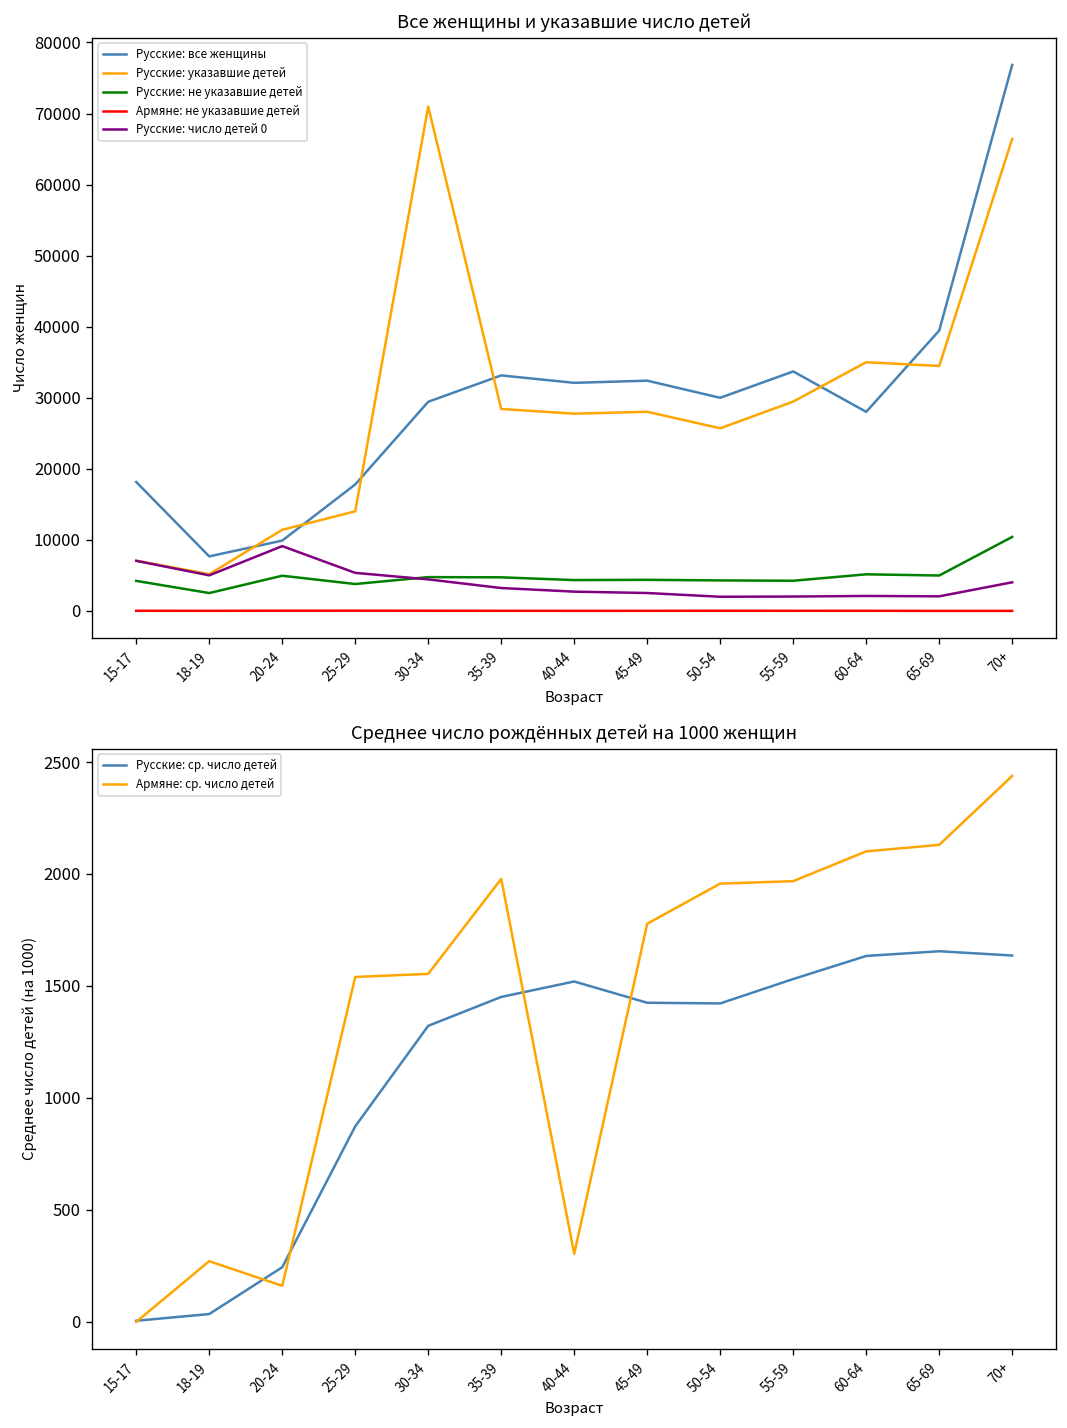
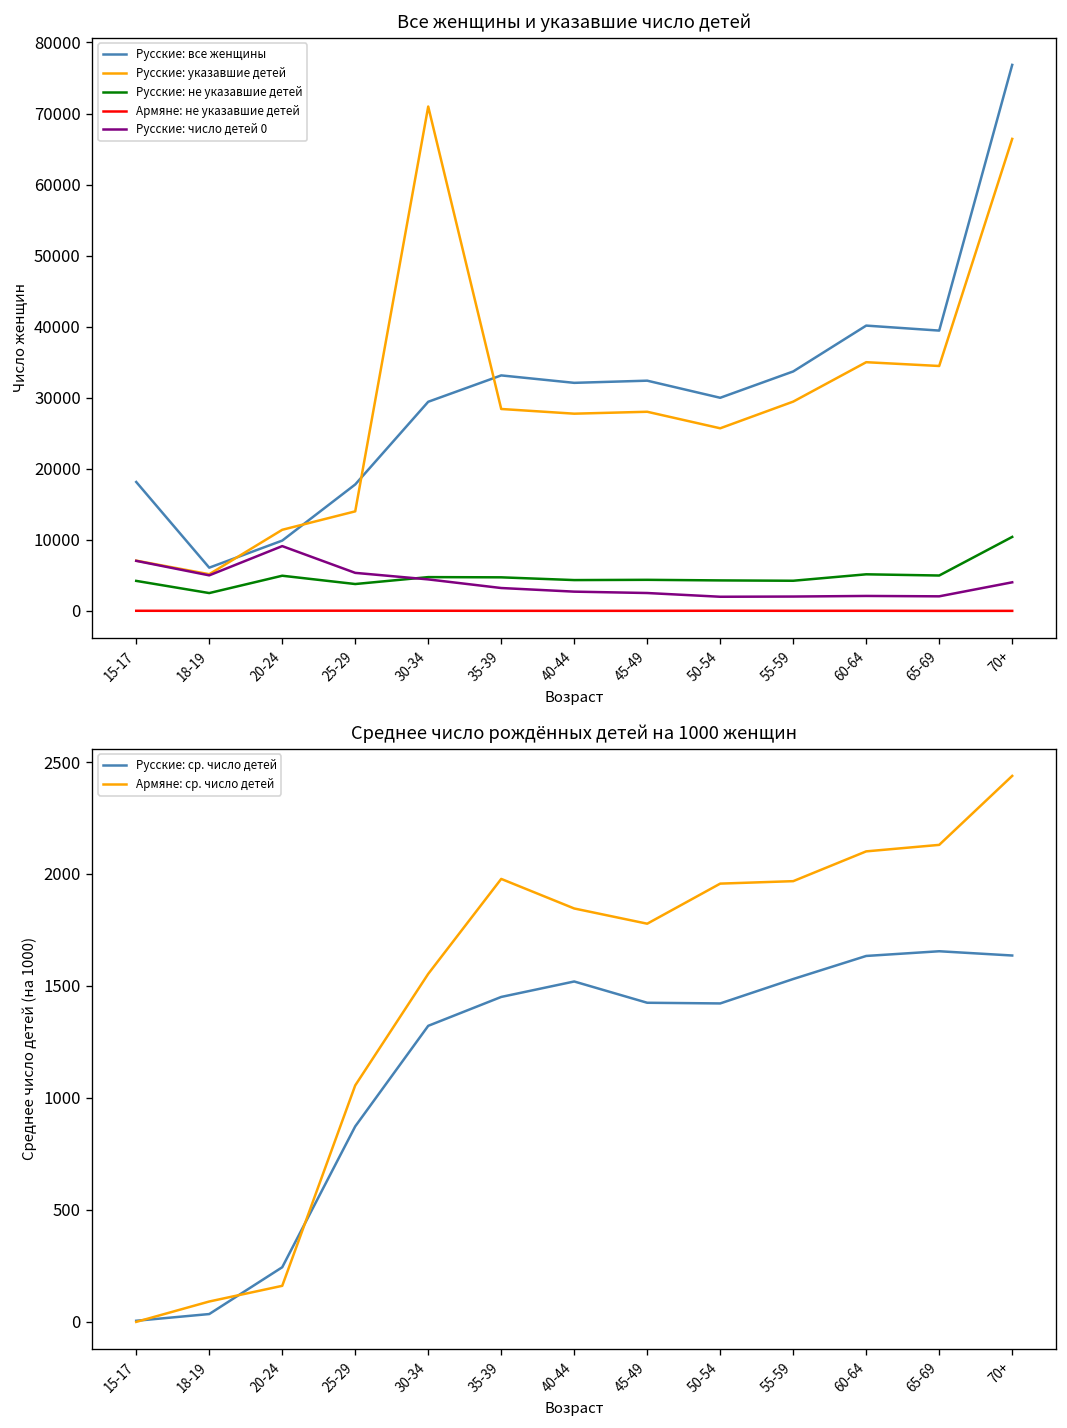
  {
    "Все женщины и указавшие число детей": {
      "Русские: все женщины": {
        "15-17": 18000,
-       "18-19": 8000,
+       "18-19": 6000,
        "20-24": 10000,
        "25-29": 18000,
        "30-34": 29000,
        "35-39": 33000,
        "40-44": 32000,
        "45-49": 32000,
        "50-54": 30000,
        "55-59": 34000,
-       "60-64": 28000,
+       "60-64": 40000,
        "65-69": 39000,
        "70+": 77000
      },
      "Русские: указавшие детей": {
        "20-24": 11000,
        "25-29": 14000,
        "30-34": 71000,
        "35-39": 28000,
        "40-44": 28000,
        "45-49": 28000,
        "50-54": 26000,
        "55-59": 29000,
        "60-64": 35000,
        "65-69": 34000,
        "70+": 66000
      },
      "Русские: не указавшие детей": {
        "15-17": 4000,
        "18-19": 3000,
        "20-24": 5000,
        "25-29": 4000,
        "35-39": 5000,
        "40-44": 4000,
        "45-49": 4000,
        "50-54": 4000,
        "55-59": 4000,
        "60-64": 5000,
        "65-69": 5000,
        "70+": 10000
      },
      "Армяне: не указавшие детей": {
        "15-17": 0,
        "18-19": 0,
        "20-24": 0,
        "25-29": 0,
        "30-34": 0,
        "35-39": 0,
        "40-44": 0,
        "45-49": 0,
        "50-54": 0,
        "55-59": 0,
        "60-64": 0,
        "65-69": 0,
        "70+": 0
      },
      "Русские: число детей 0": {
        "20-24": 9000,
        "25-29": 5000,
        "35-39": 3000,
        "40-44": 3000,
        "45-49": 3000,
        "50-54": 2000,
        "55-59": 2000,
        "60-64": 2000,
        "65-69": 2000,
        "70+": 4000
      }
    },
    "Среднее число рождённых детей на 1000 женщин": {
      "Русские: ср. число детей": {
        "18-19": 40,
        "20-24": 240,
        "25-29": 870,
        "30-34": 1320,
        "35-39": 1450,
        "40-44": 1520,
        "45-49": 1430,
        "50-54": 1420,
        "55-59": 1530,
        "60-64": 1630,
        "65-69": 1660,
        "70+": 1640
      },
      "Армяне: ср. число детей": {
-       "18-19": 270,
+       "18-19": 90,
        "20-24": 160,
-       "25-29": 1540,
+       "25-29": 1060,
        "30-34": 1550,
        "35-39": 1980,
-       "40-44": 300,
+       "40-44": 1850,
        "45-49": 1780,
        "50-54": 1960,
        "55-59": 1970,
        "60-64": 2100,
        "65-69": 2130,
        "70+": 2440
      }
    }
  }
